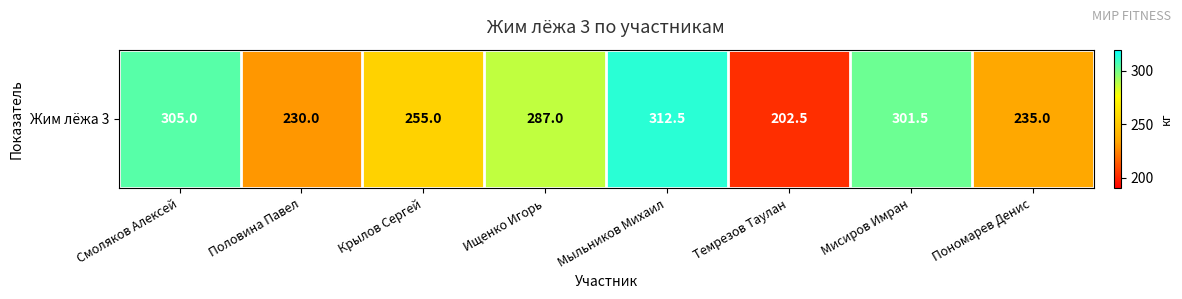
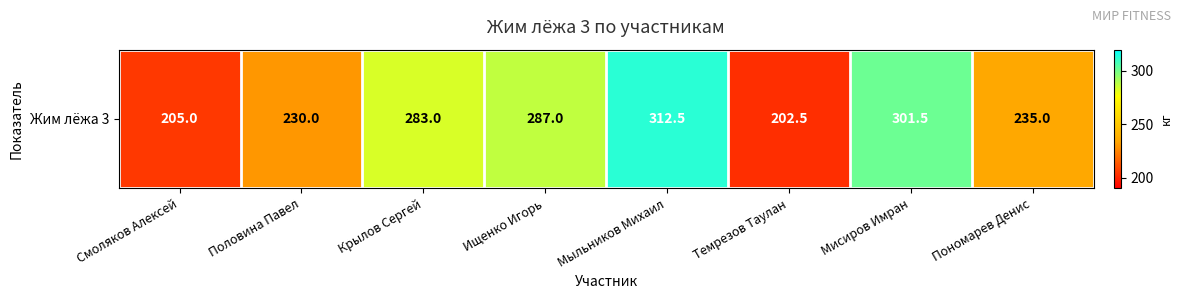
  {
    "Жим лёжа 3": {
-     "Смоляков Алексей": 305.0,
+     "Смоляков Алексей": 205.0,
      "Половина Павел": 230.0,
-     "Крылов Сергей": 255.0,
+     "Крылов Сергей": 283.0,
      "Ищенко Игорь": 287.0,
      "Мыльников Михаил": 312.5,
      "Темрезов Таулан": 202.5,
      "Мисиров Имран": 301.5,
      "Пономарев Денис": 235.0
    }
  }
